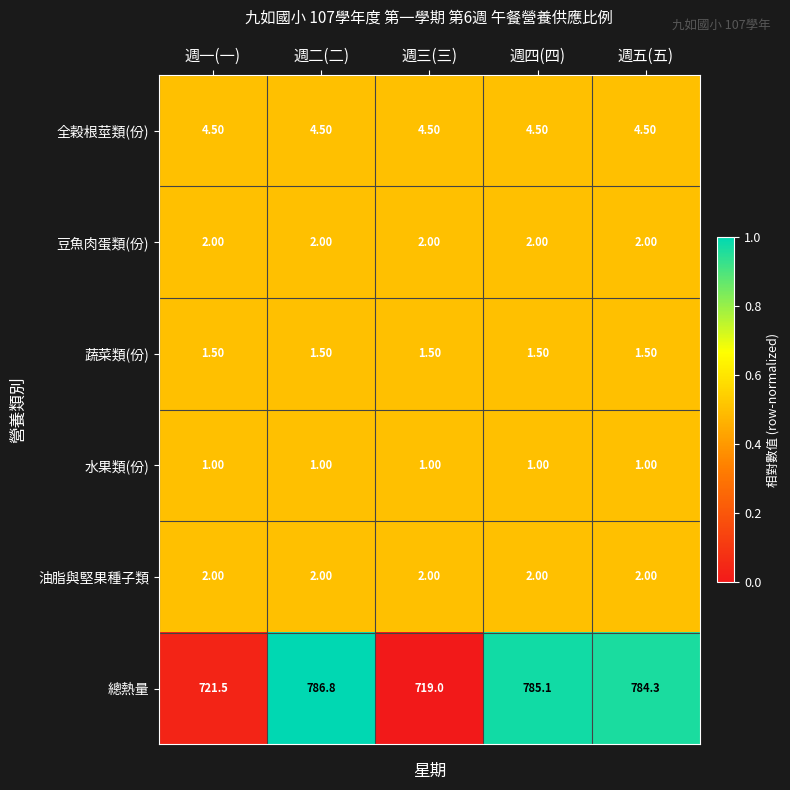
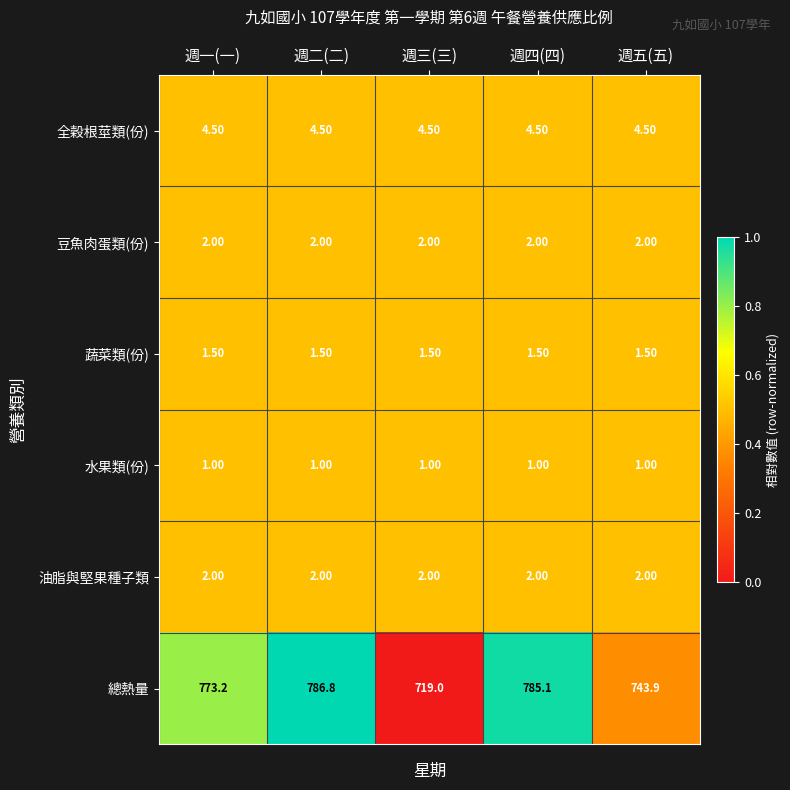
  {
    "全穀根莖類(份)": {
      "週一(一)": 4.50,
      "週二(二)": 4.50,
      "週三(三)": 4.50,
      "週四(四)": 4.50,
      "週五(五)": 4.50
    },
    "豆魚肉蛋類(份)": {
      "週一(一)": 2.00,
      "週二(二)": 2.00,
      "週三(三)": 2.00,
      "週四(四)": 2.00,
      "週五(五)": 2.00
    },
    "蔬菜類(份)": {
      "週一(一)": 1.50,
      "週二(二)": 1.50,
      "週三(三)": 1.50,
      "週四(四)": 1.50,
      "週五(五)": 1.50
    },
    "水果類(份)": {
      "週一(一)": 1.00,
      "週二(二)": 1.00,
      "週三(三)": 1.00,
      "週四(四)": 1.00,
      "週五(五)": 1.00
    },
    "油脂與堅果種子類": {
      "週一(一)": 2.00,
      "週二(二)": 2.00,
      "週三(三)": 2.00,
      "週四(四)": 2.00,
      "週五(五)": 2.00
    },
    "總熱量": {
-     "週一(一)": 721.5,
+     "週一(一)": 773.2,
      "週二(二)": 786.8,
      "週三(三)": 719.0,
      "週四(四)": 785.1,
-     "週五(五)": 784.3
+     "週五(五)": 743.9
    }
  }
